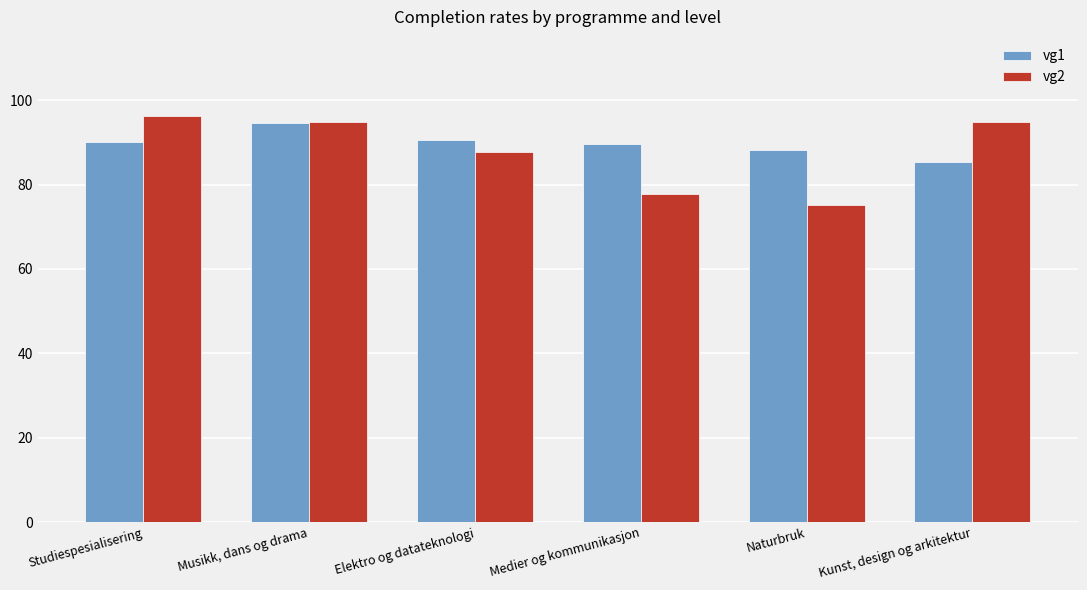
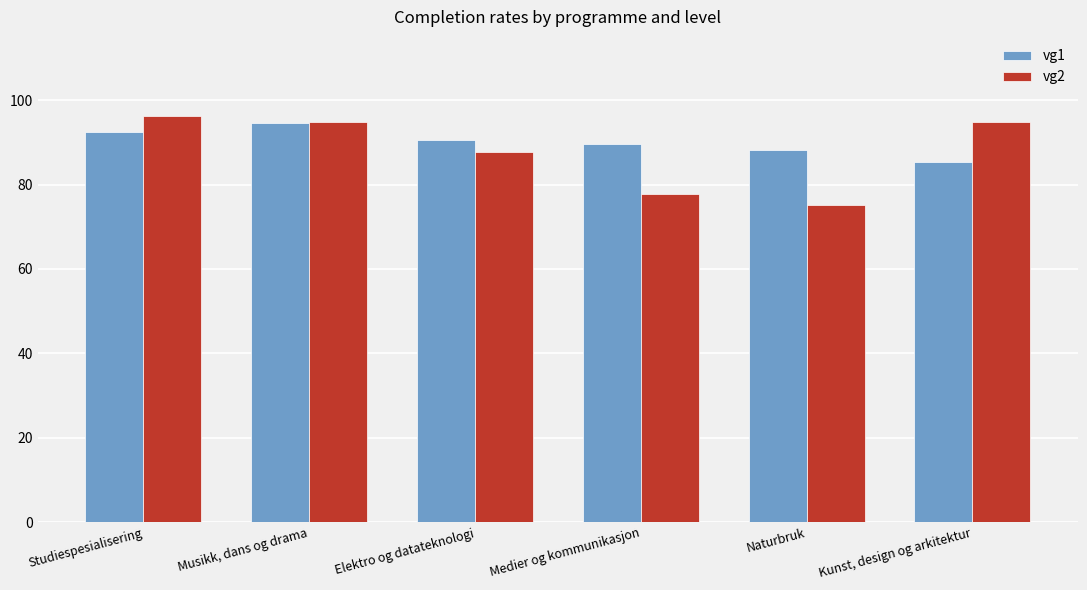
  {
    "vg1": {
-     "Studiespesialisering": 90,
+     "Studiespesialisering": 93,
      "Musikk, dans og drama": 95,
      "Elektro og datateknologi": 91,
      "Medier og kommunikasjon": 90,
      "Naturbruk": 88,
      "Kunst, design og arkitektur": 85
    },
    "vg2": {
      "Studiespesialisering": 96,
      "Musikk, dans og drama": 95,
      "Elektro og datateknologi": 88,
      "Medier og kommunikasjon": 78,
      "Naturbruk": 75,
      "Kunst, design og arkitektur": 95
    }
  }
